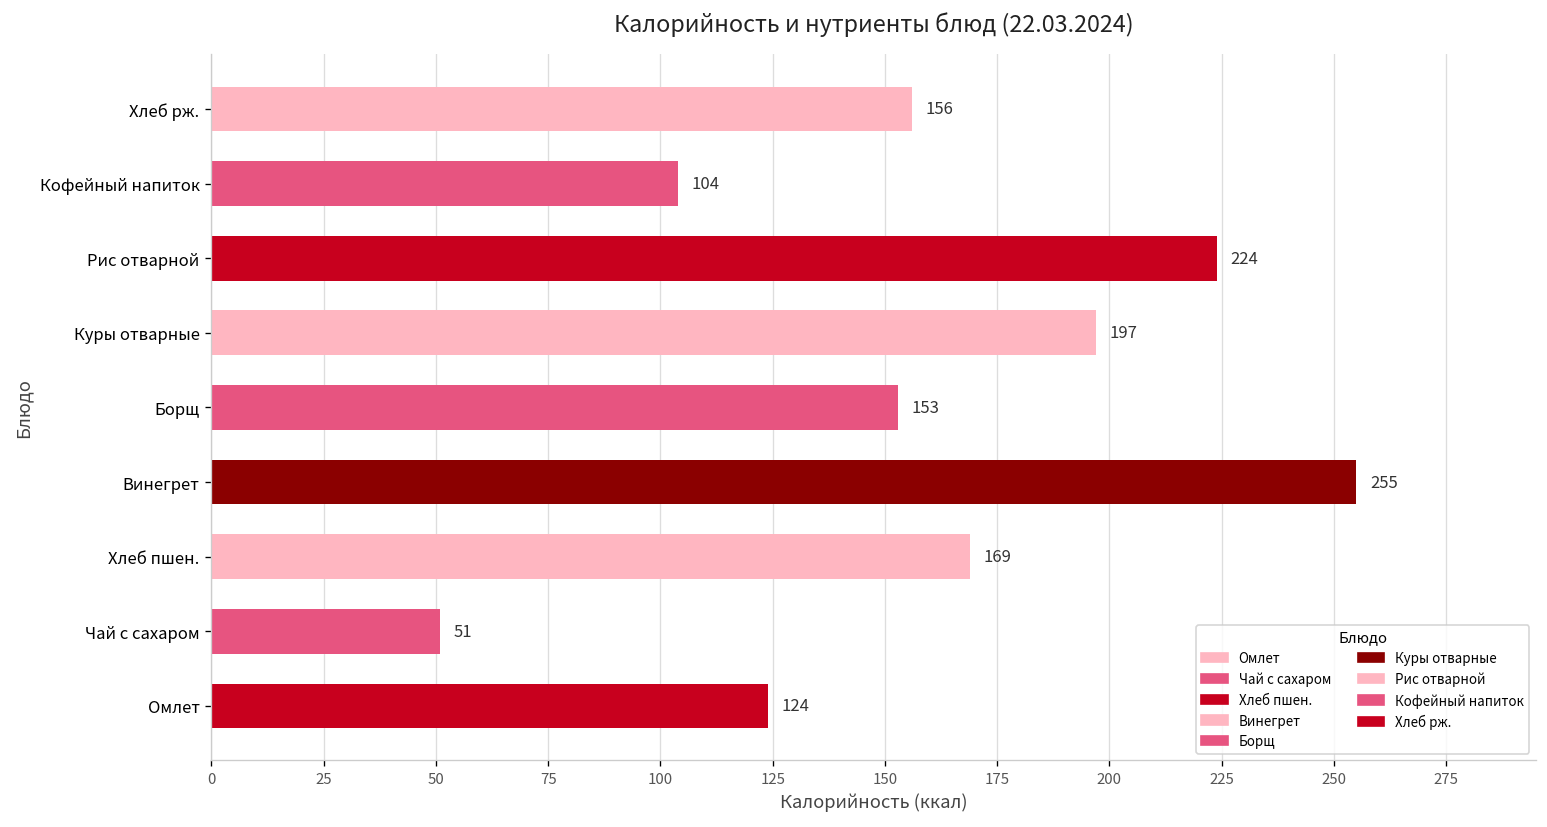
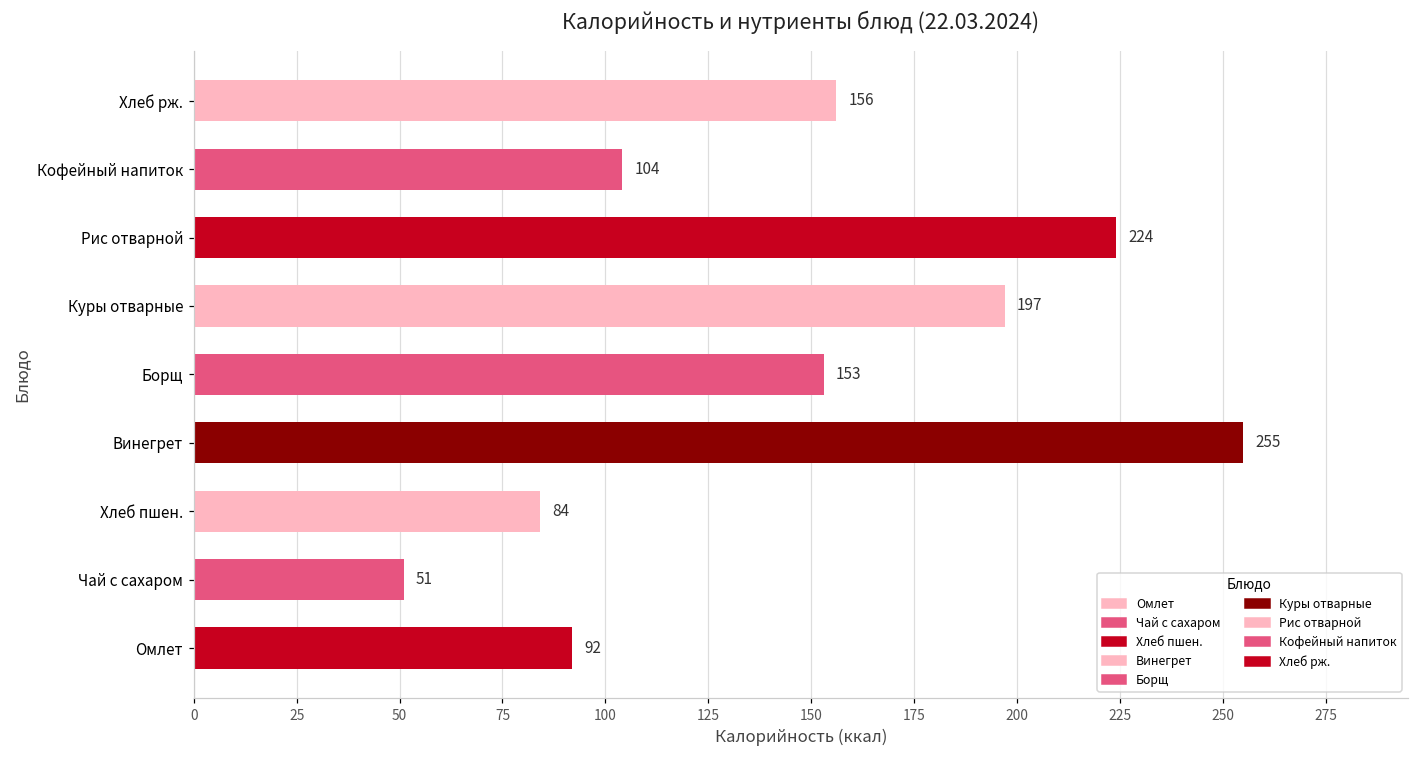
  {
    "Хлеб рж.": 156,
    "Кофейный напиток": 104,
    "Рис отварной": 224,
    "Куры отварные": 197,
    "Борщ": 153,
    "Винегрет": 255,
-   "Хлеб пшен.": 169,
+   "Хлеб пшен.": 84,
    "Чай с сахаром": 51,
-   "Омлет": 124
+   "Омлет": 92
  }
